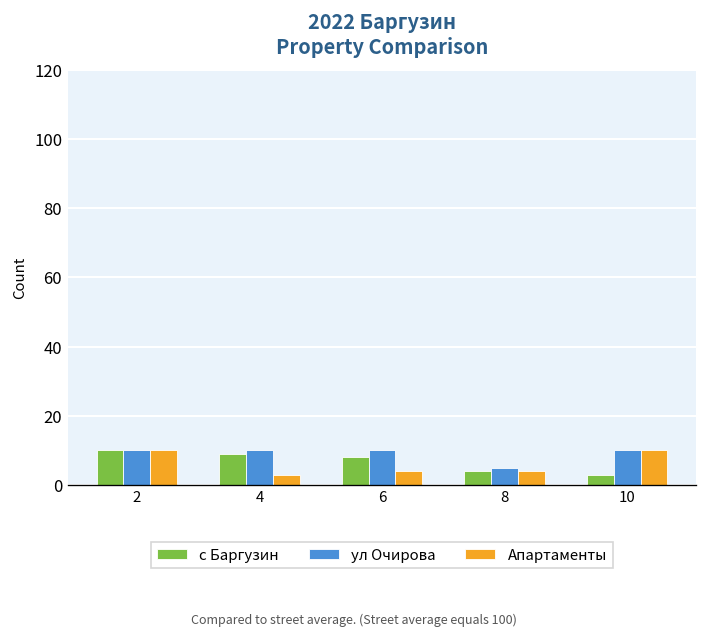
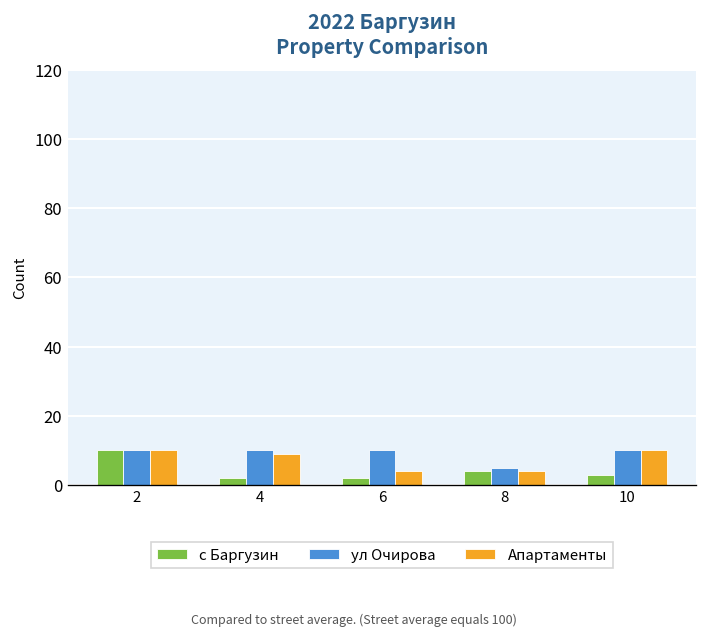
  {
    "с Баргузин": {
      "2": 10,
-     "4": 9,
-     "6": 8,
+     "4": 2,
+     "6": 2,
      "8": 4,
      "10": 3
    },
    "ул Очирова": {
      "2": 10,
      "4": 10,
      "6": 10,
      "8": 5,
      "10": 10
    },
    "Апартаменты": {
      "2": 10,
-     "4": 3,
+     "4": 9,
      "6": 4,
      "8": 4,
      "10": 10
    }
  }
